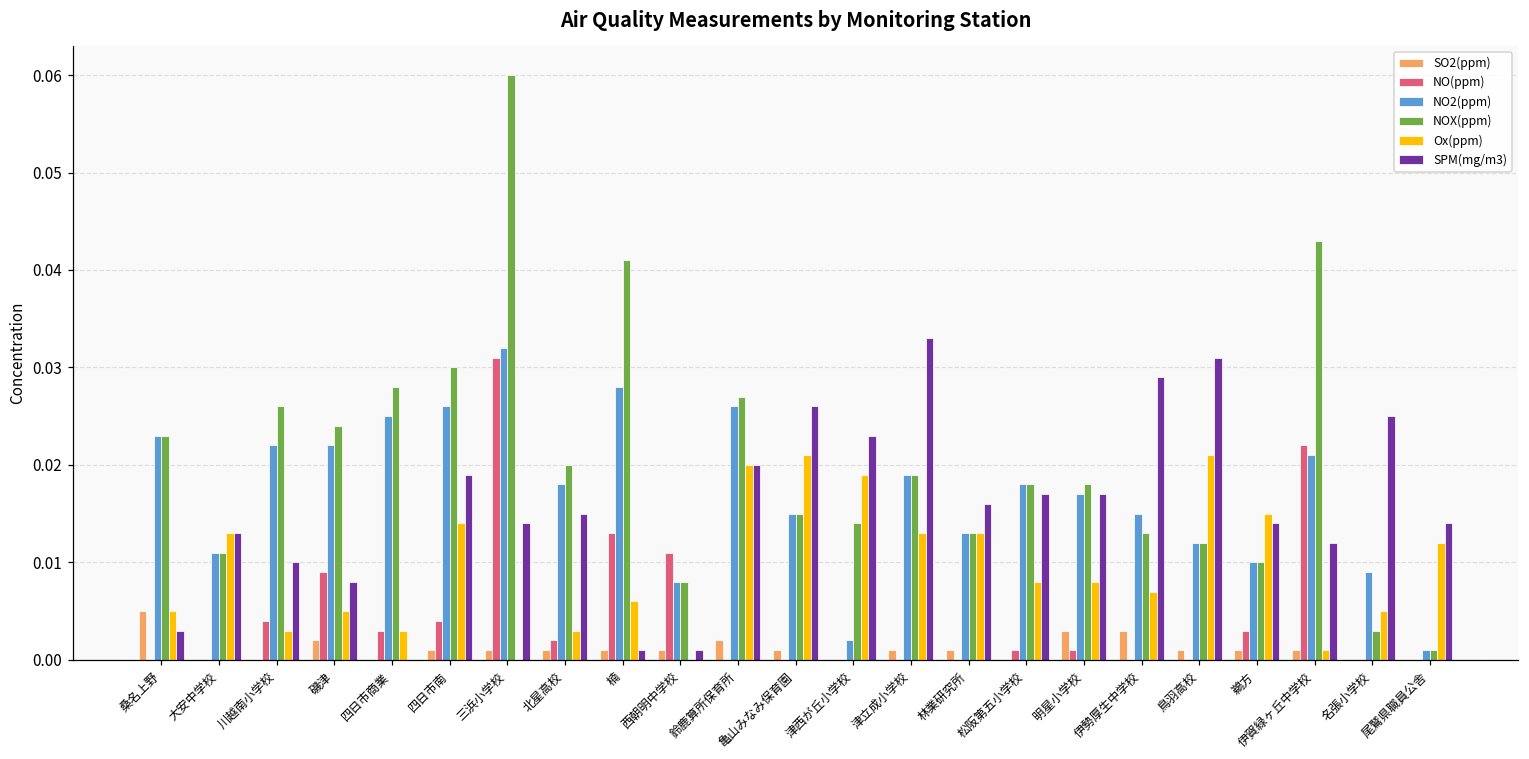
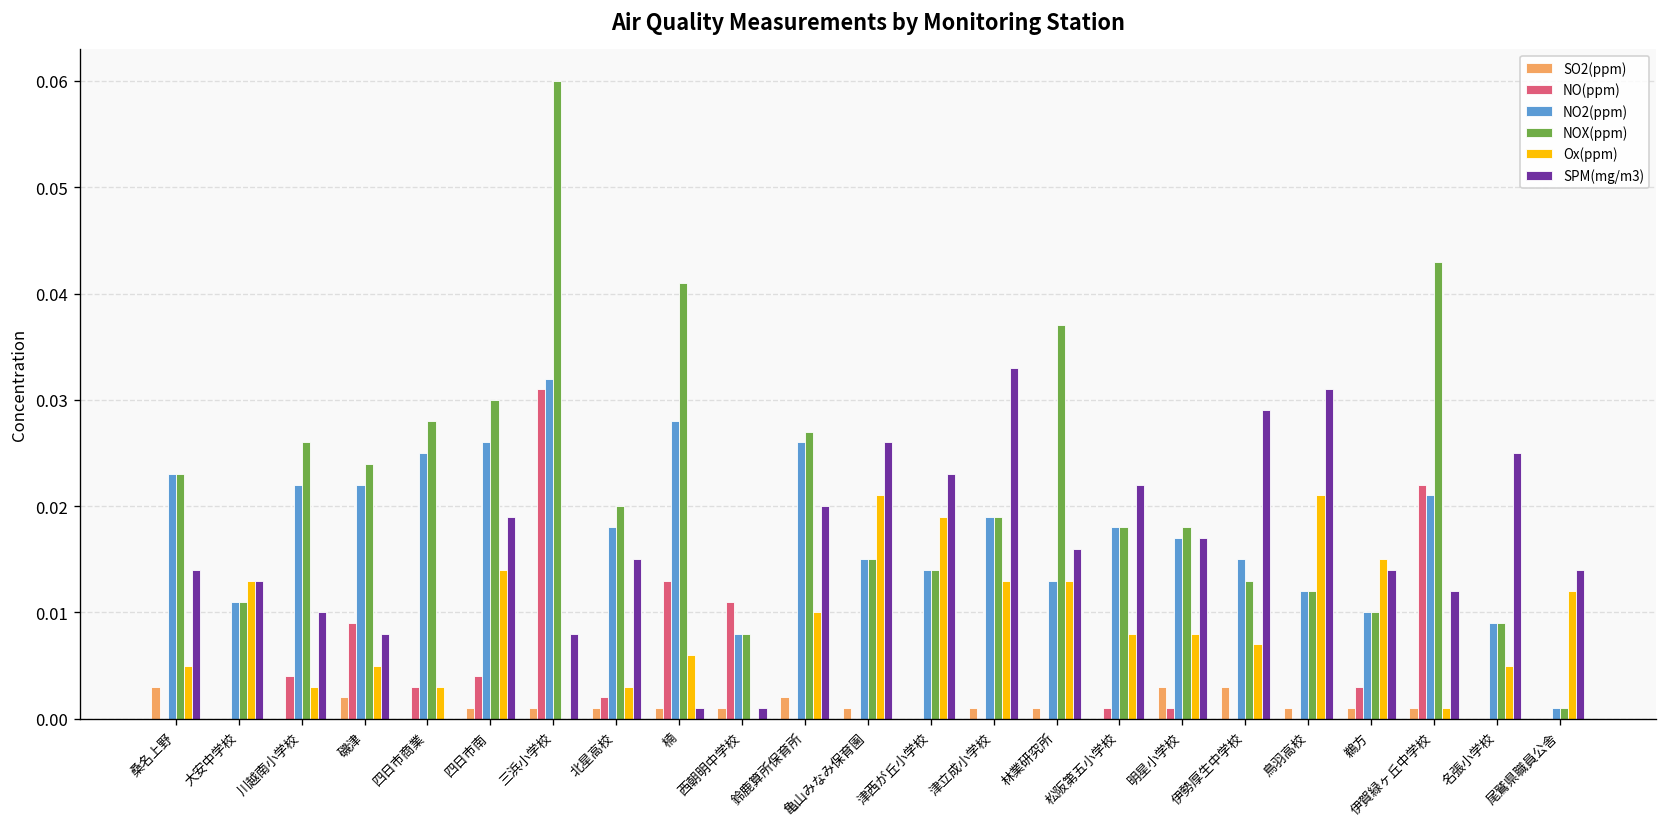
  {
    "SO2(ppm)": {
-     "桑名上野": 0.005,
+     "桑名上野": 0.003,
      "大安中学校": 0.000,
      "川越南小学校": 0.000,
      "磯津": 0.002,
      "四日市商業": 0.000,
      "四日市南": 0.001,
      "三浜小学校": 0.001,
      "北星高校": 0.001,
      "楠": 0.001,
      "西朝明中学校": 0.001,
      "鈴鹿算所保育所": 0.002,
      "亀山みなみ保育園": 0.001,
      "津西が丘小学校": 0.000,
      "津立成小学校": 0.001,
      "林業研究所": 0.001,
      "松阪第五小学校": 0.000,
      "明星小学校": 0.003,
      "伊勢厚生中学校": 0.003,
      "鳥羽高校": 0.001,
      "鵜方": 0.001,
      "伊賀緑ヶ丘中学校": 0.001,
      "名張小学校": 0.000,
      "尾鷲県職員公舎": 0.000
    },
    "NO(ppm)": {
      "桑名上野": 0.000,
      "大安中学校": 0.000,
      "川越南小学校": 0.004,
      "磯津": 0.009,
      "四日市商業": 0.003,
      "四日市南": 0.004,
      "三浜小学校": 0.031,
      "北星高校": 0.002,
      "楠": 0.013,
      "西朝明中学校": 0.011,
      "鈴鹿算所保育所": 0.000,
      "亀山みなみ保育園": 0.000,
      "津西が丘小学校": 0.000,
      "津立成小学校": 0.000,
      "林業研究所": 0.000,
      "松阪第五小学校": 0.001,
      "明星小学校": 0.001,
      "伊勢厚生中学校": 0.000,
      "鳥羽高校": 0.000,
      "鵜方": 0.003,
      "伊賀緑ヶ丘中学校": 0.022,
      "名張小学校": 0.000,
      "尾鷲県職員公舎": 0.000
    },
    "NO2(ppm)": {
      "桑名上野": 0.023,
      "大安中学校": 0.011,
      "川越南小学校": 0.022,
      "磯津": 0.022,
      "四日市商業": 0.025,
      "四日市南": 0.026,
      "三浜小学校": 0.032,
      "北星高校": 0.018,
      "楠": 0.028,
      "西朝明中学校": 0.008,
      "鈴鹿算所保育所": 0.026,
      "亀山みなみ保育園": 0.015,
-     "津西が丘小学校": 0.002,
+     "津西が丘小学校": 0.014,
      "津立成小学校": 0.019,
      "林業研究所": 0.013,
      "松阪第五小学校": 0.018,
      "明星小学校": 0.017,
      "伊勢厚生中学校": 0.015,
      "鳥羽高校": 0.012,
      "鵜方": 0.010,
      "伊賀緑ヶ丘中学校": 0.021,
      "名張小学校": 0.009,
      "尾鷲県職員公舎": 0.001
    },
    "NOX(ppm)": {
      "桑名上野": 0.023,
      "大安中学校": 0.011,
      "川越南小学校": 0.026,
      "磯津": 0.024,
      "四日市商業": 0.028,
      "四日市南": 0.030,
      "三浜小学校": 0.060,
      "北星高校": 0.020,
      "楠": 0.041,
      "西朝明中学校": 0.008,
      "鈴鹿算所保育所": 0.027,
      "亀山みなみ保育園": 0.015,
      "津西が丘小学校": 0.014,
      "津立成小学校": 0.019,
-     "林業研究所": 0.013,
+     "林業研究所": 0.037,
      "松阪第五小学校": 0.018,
      "明星小学校": 0.018,
      "伊勢厚生中学校": 0.013,
      "鳥羽高校": 0.012,
      "鵜方": 0.010,
      "伊賀緑ヶ丘中学校": 0.043,
-     "名張小学校": 0.003,
+     "名張小学校": 0.009,
      "尾鷲県職員公舎": 0.001
    },
    "Ox(ppm)": {
      "桑名上野": 0.005,
      "大安中学校": 0.013,
      "川越南小学校": 0.003,
      "磯津": 0.005,
      "四日市商業": 0.003,
      "四日市南": 0.014,
      "三浜小学校": 0.00,
      "北星高校": 0.003,
      "楠": 0.006,
      "西朝明中学校": 0.00,
-     "鈴鹿算所保育所": 0.02,
+     "鈴鹿算所保育所": 0.01,
      "亀山みなみ保育園": 0.021,
      "津西が丘小学校": 0.019,
      "津立成小学校": 0.013,
      "林業研究所": 0.013,
      "松阪第五小学校": 0.008,
      "明星小学校": 0.008,
      "伊勢厚生中学校": 0.007,
      "鳥羽高校": 0.021,
      "鵜方": 0.015,
      "伊賀緑ヶ丘中学校": 0.001,
      "名張小学校": 0.005,
      "尾鷲県職員公舎": 0.012
    },
    "SPM(mg/m3)": {
-     "桑名上野": 0.003,
+     "桑名上野": 0.014,
      "大安中学校": 0.013,
      "川越南小学校": 0.010,
      "磯津": 0.008,
      "四日市商業": 0.000,
      "四日市南": 0.019,
-     "三浜小学校": 0.014,
+     "三浜小学校": 0.008,
      "北星高校": 0.015,
      "楠": 0.001,
      "西朝明中学校": 0.001,
      "鈴鹿算所保育所": 0.020,
      "亀山みなみ保育園": 0.026,
      "津西が丘小学校": 0.023,
      "津立成小学校": 0.033,
      "林業研究所": 0.016,
-     "松阪第五小学校": 0.017,
+     "松阪第五小学校": 0.022,
      "明星小学校": 0.017,
      "伊勢厚生中学校": 0.029,
      "鳥羽高校": 0.031,
      "鵜方": 0.014,
      "伊賀緑ヶ丘中学校": 0.012,
      "名張小学校": 0.025,
      "尾鷲県職員公舎": 0.014
    }
  }
